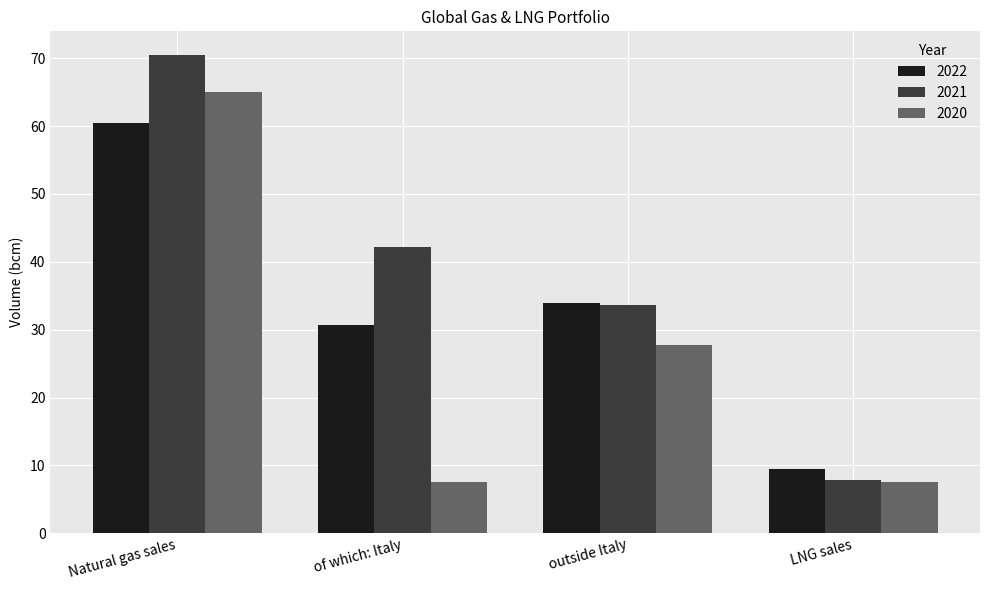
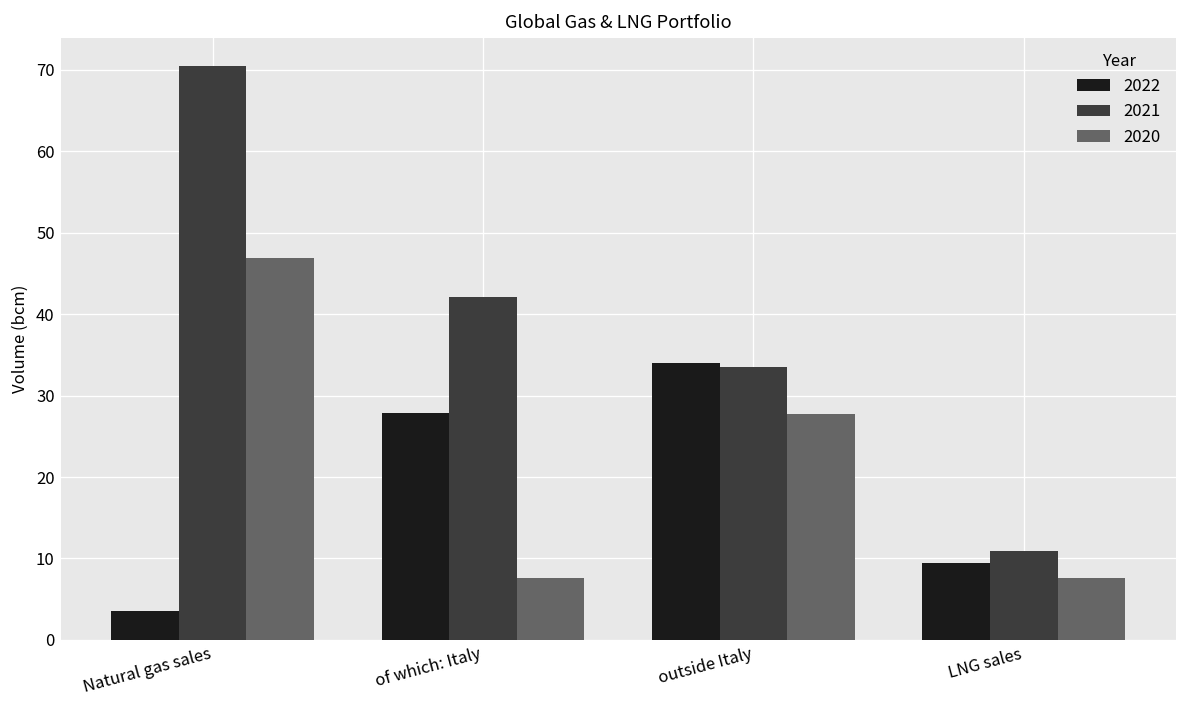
  {
    "2022": {
-     "Natural gas sales": 61,
-     "of which: Italy": 31,
+     "Natural gas sales": 4,
+     "of which: Italy": 28,
      "outside Italy": 34,
      "LNG sales": 9
    },
    "2021": {
      "Natural gas sales": 70,
      "of which: Italy": 42,
      "outside Italy": 34,
-     "LNG sales": 8
+     "LNG sales": 11
    },
    "2020": {
-     "Natural gas sales": 65,
+     "Natural gas sales": 47,
      "of which: Italy": 8,
      "outside Italy": 28,
      "LNG sales": 8
    }
  }
